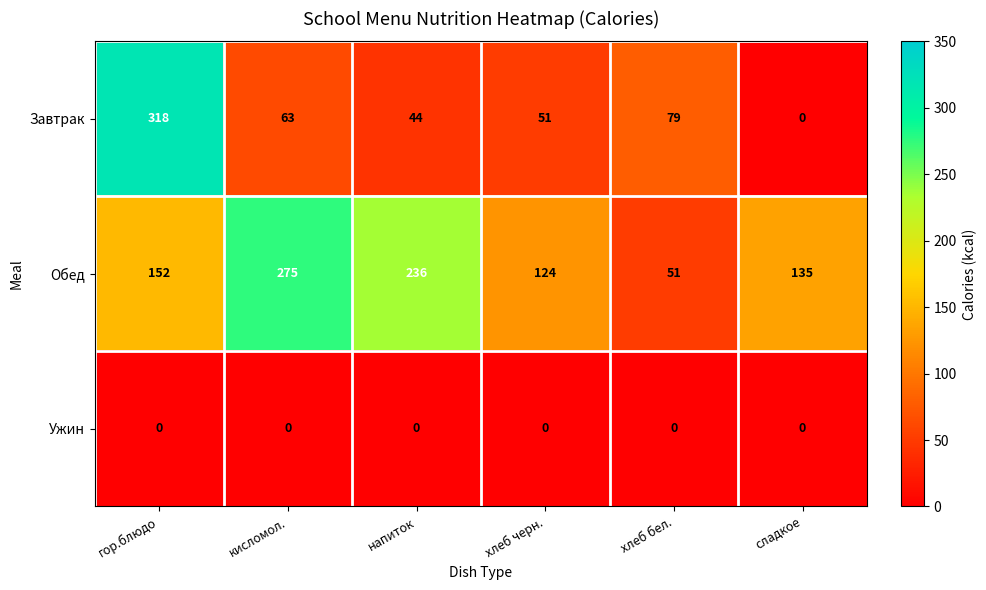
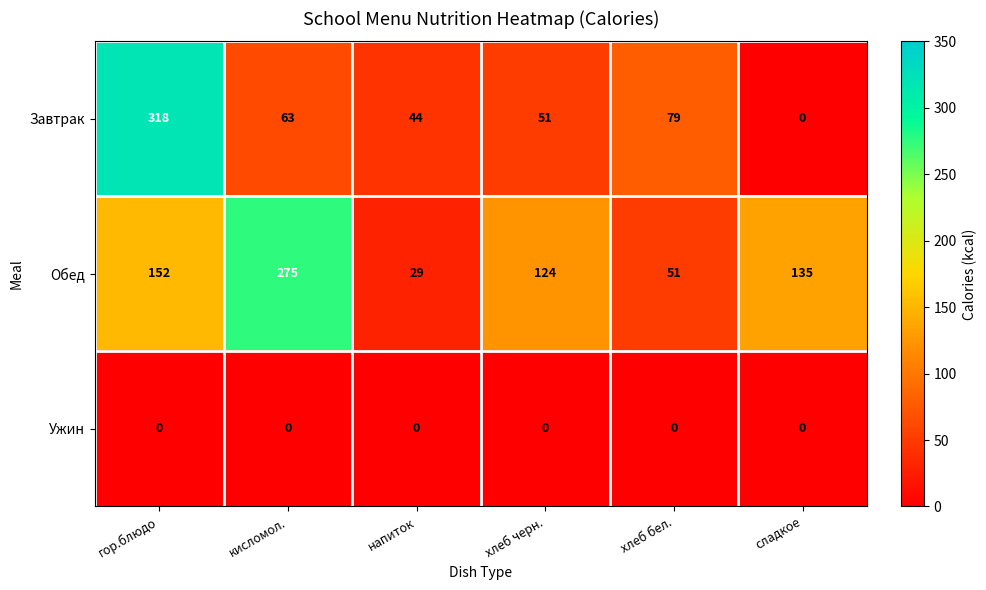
  {
    "Завтрак": {
      "гор.блюдо": 318,
      "кисломол.": 63,
      "напиток": 44,
      "хлеб черн.": 51,
      "хлеб бел.": 79,
      "сладкое": 0
    },
    "Обед": {
      "гор.блюдо": 152,
      "кисломол.": 275,
-     "напиток": 236,
+     "напиток": 29,
      "хлеб черн.": 124,
      "хлеб бел.": 51,
      "сладкое": 135
    },
    "Ужин": {
      "гор.блюдо": 0,
      "кисломол.": 0,
      "напиток": 0,
      "хлеб черн.": 0,
      "хлеб бел.": 0,
      "сладкое": 0
    }
  }
